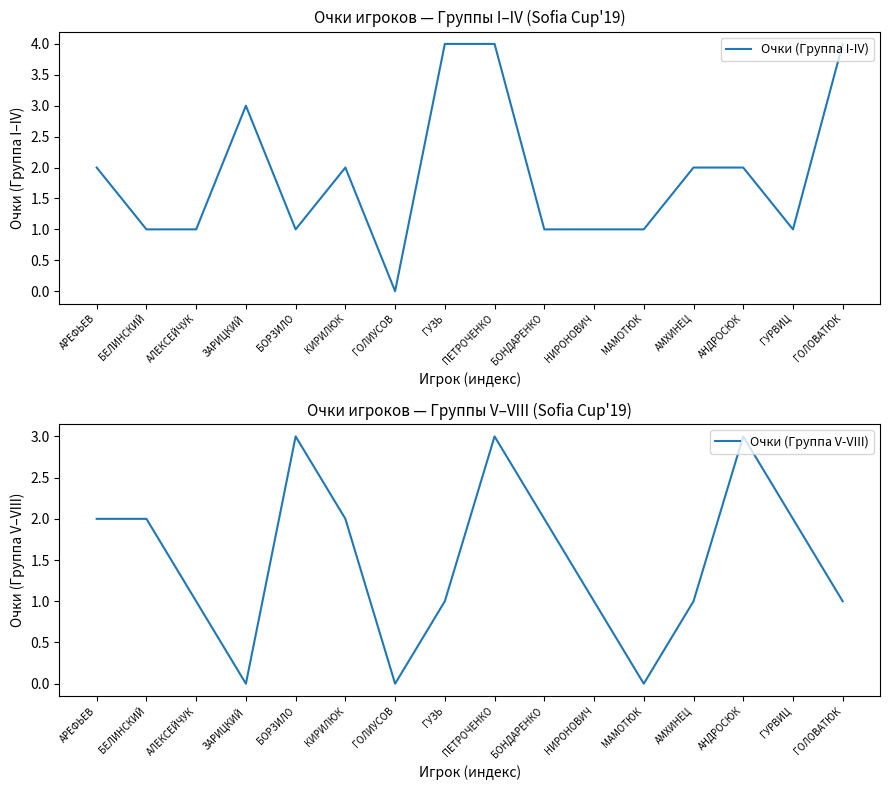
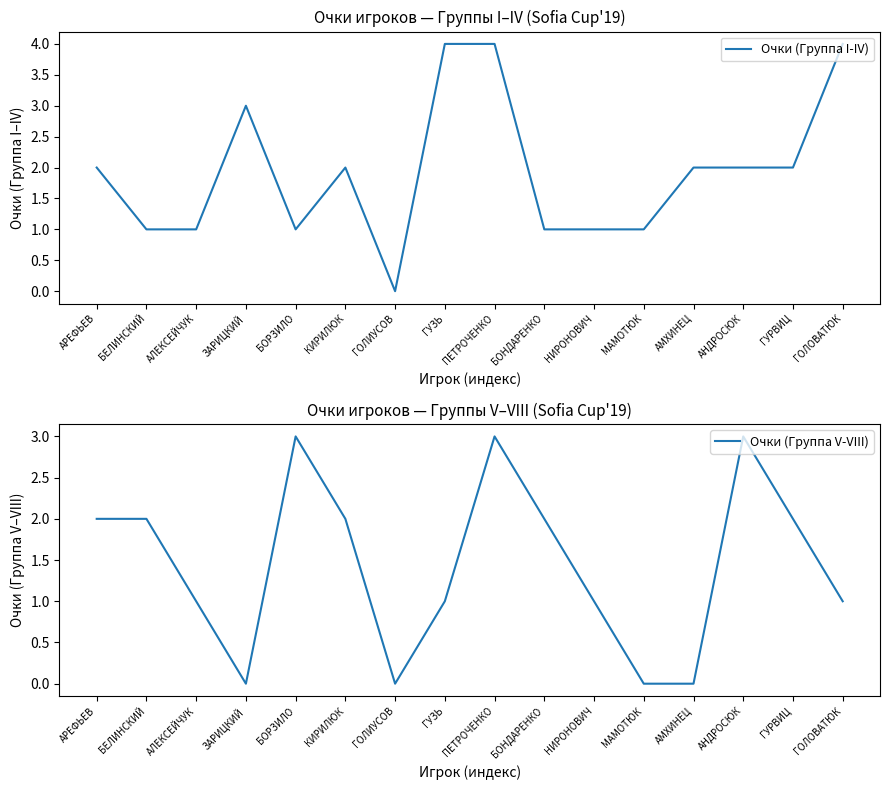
  {
    "Очки игроков — Группы I–IV (Sofia Cup'19)": {
      "АРЕФЬЕВ": 2,
      "БЕЛИНСКИЙ": 1,
      "АЛЕКСЕЙЧУК": 1,
      "ЗАРИЦКИЙ": 3,
      "БОРЗИЛО": 1,
      "КИРИЛЮК": 2,
      "ГОЛИУСОВ": 0,
      "ГУЗЬ": 4,
      "ПЕТРОЧЕНКО": 4,
      "БОНДАРЕНКО": 1,
      "НИРОНОВИЧ": 1,
      "МАМОТЮК": 1,
      "АМХИНЕЦ": 2,
      "АНДРОСЮК": 2,
-     "ГУРВИЦ": 1
+     "ГУРВИЦ": 2
    },
    "Очки игроков — Группы V–VIII (Sofia Cup'19)": {
      "АРЕФЬЕВ": 2,
      "БЕЛИНСКИЙ": 2,
      "АЛЕКСЕЙЧУК": 1,
      "ЗАРИЦКИЙ": 0,
      "БОРЗИЛО": 3,
      "КИРИЛЮК": 2,
      "ГОЛИУСОВ": 0,
      "ГУЗЬ": 1,
      "ПЕТРОЧЕНКО": 3,
      "БОНДАРЕНКО": 2,
      "НИРОНОВИЧ": 1,
      "МАМОТЮК": 0,
-     "АМХИНЕЦ": 1,
+     "АМХИНЕЦ": 0,
      "ГУРВИЦ": 2,
      "ГОЛОВАТЮК": 1
    }
  }
